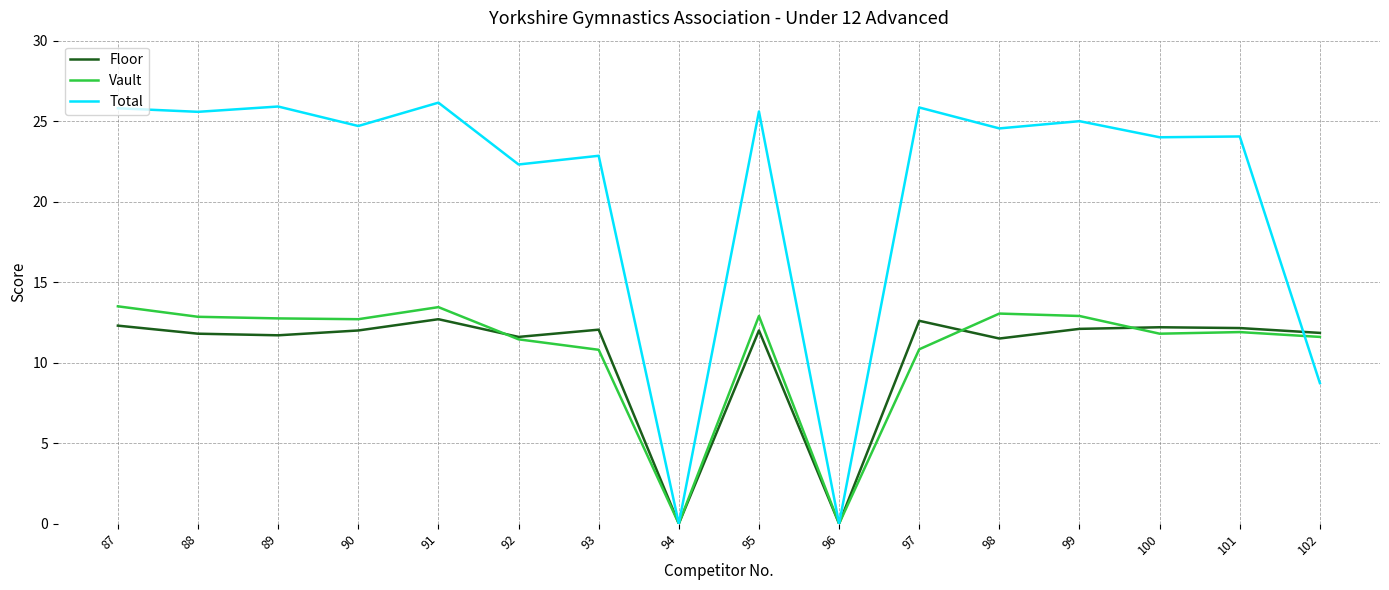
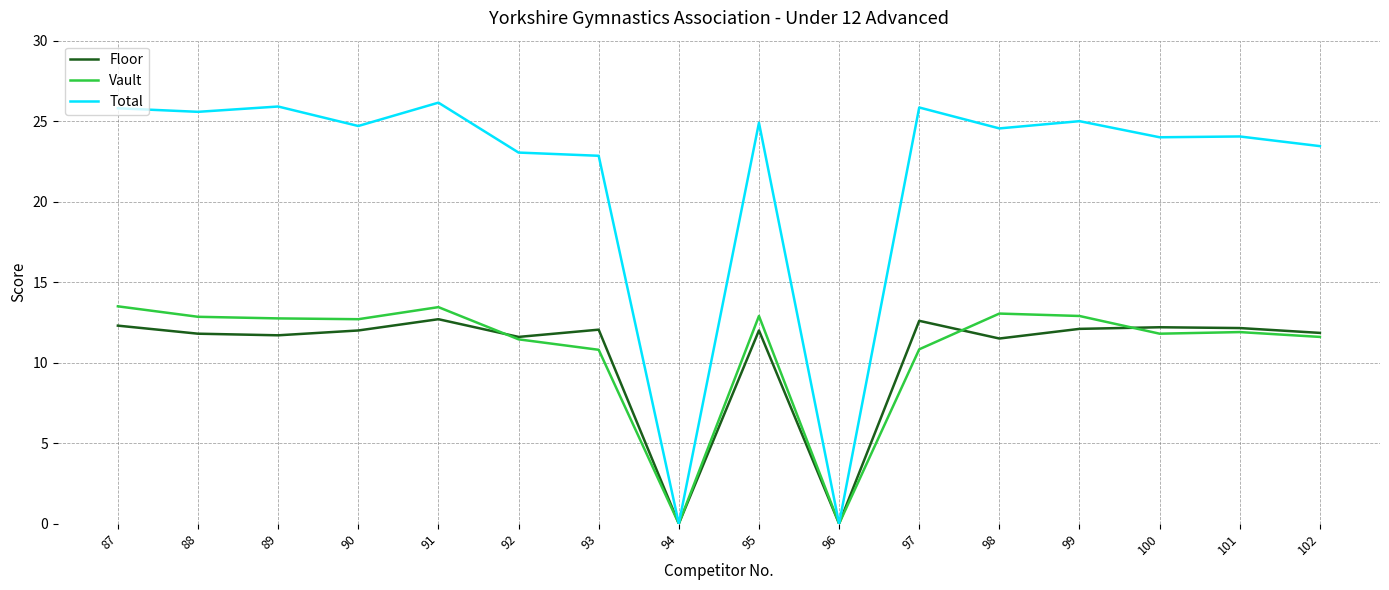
  {
    "Floor": {
      "87": 12.3,
      "88": 11.8,
      "89": 11.7,
      "90": 12.0,
      "91": 12.7,
      "93": 12.1,
      "95": 12.0,
      "97": 12.6,
      "98": 11.5,
      "99": 12.1,
      "100": 12.2,
      "101": 12.2,
      "102": 11.9
    },
    "Vault": {
      "87": 13.5,
      "88": 12.9,
      "89": 12.8,
      "90": 12.7,
      "91": 13.5,
      "93": 10.8,
      "95": 12.9,
      "97": 10.8,
      "98": 13.1,
      "99": 12.9,
      "100": 11.8,
      "101": 11.9,
      "102": 11.6
    },
    "Total": {
      "88": 25.6,
      "89": 25.9,
      "90": 24.7,
      "91": 26.2,
-     "92": 22.3,
+     "92": 23.1,
      "93": 22.9,
-     "95": 25.6,
+     "95": 24.9,
      "97": 25.9,
      "98": 24.6,
      "99": 25.0,
      "100": 24.0,
      "101": 24.1,
-     "102": 8.7
+     "102": 23.5
    }
  }
